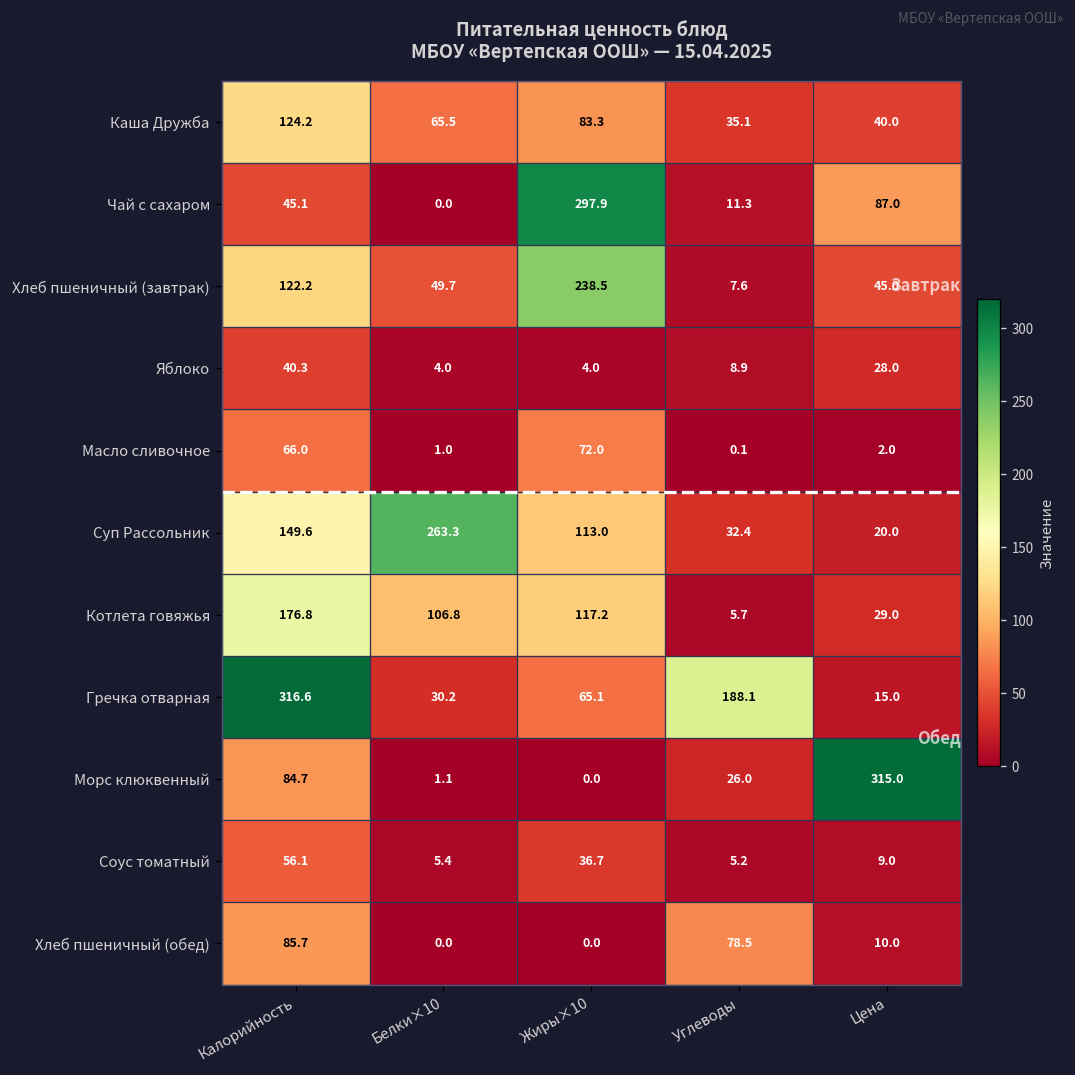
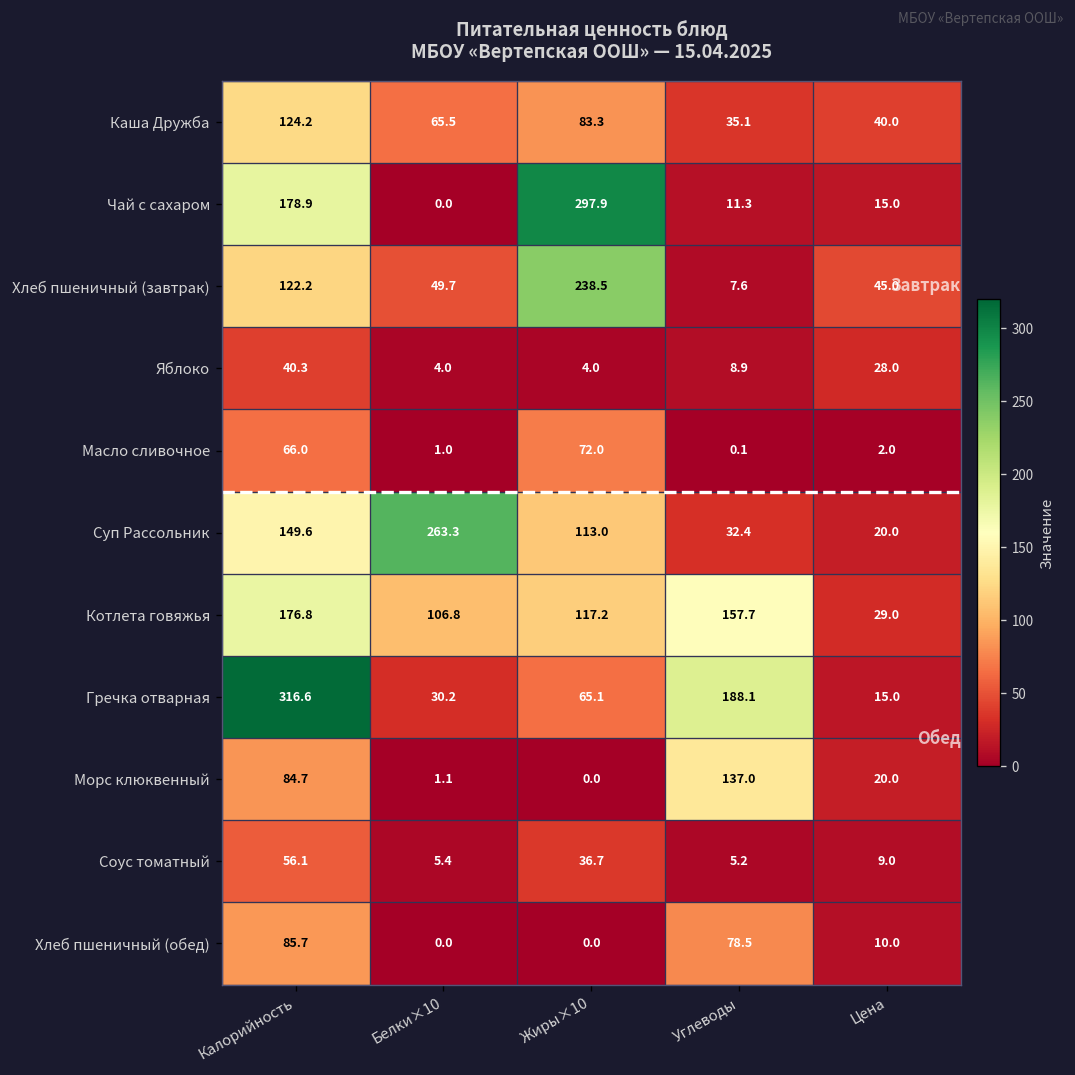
  {
    "Каша Дружба": {
      "Калорийность": 124.2,
      "Белки×10": 65.5,
      "Жиры×10": 83.3,
      "Углеводы": 35.1,
      "Цена": 40.0
    },
    "Чай с сахаром": {
-     "Калорийность": 45.1,
+     "Калорийность": 178.9,
      "Белки×10": 0.0,
      "Жиры×10": 297.9,
      "Углеводы": 11.3,
-     "Цена": 87.0
+     "Цена": 15.0
    },
    "Хлеб пшеничный (завтрак)": {
      "Калорийность": 122.2,
      "Белки×10": 49.7,
      "Жиры×10": 238.5,
      "Углеводы": 7.6
    },
    "Яблоко": {
      "Калорийность": 40.3,
      "Белки×10": 4.0,
      "Жиры×10": 4.0,
      "Углеводы": 8.9,
      "Цена": 28.0
    },
    "Масло сливочное": {
      "Калорийность": 66.0,
      "Белки×10": 1.0,
      "Жиры×10": 72.0,
      "Углеводы": 0.1,
      "Цена": 2.0
    },
    "Суп Рассольник": {
      "Калорийность": 149.6,
      "Белки×10": 263.3,
      "Жиры×10": 113.0,
      "Углеводы": 32.4,
      "Цена": 20.0
    },
    "Котлета говяжья": {
      "Калорийность": 176.8,
      "Белки×10": 106.8,
      "Жиры×10": 117.2,
-     "Углеводы": 5.7,
+     "Углеводы": 157.7,
      "Цена": 29.0
    },
    "Гречка отварная": {
      "Калорийность": 316.6,
      "Белки×10": 30.2,
      "Жиры×10": 65.1,
      "Углеводы": 188.1
    },
    "Морс клюквенный": {
      "Калорийность": 84.7,
      "Белки×10": 1.1,
      "Жиры×10": 0.0,
-     "Углеводы": 26.0,
-     "Цена": 315.0
+     "Углеводы": 137.0,
+     "Цена": 20.0
    },
    "Соус томатный": {
      "Калорийность": 56.1,
      "Белки×10": 5.4,
      "Жиры×10": 36.7,
      "Углеводы": 5.2,
      "Цена": 9.0
    },
    "Хлеб пшеничный (обед)": {
      "Калорийность": 85.7,
      "Белки×10": 0.0,
      "Жиры×10": 0.0,
      "Углеводы": 78.5,
      "Цена": 10.0
    }
  }
